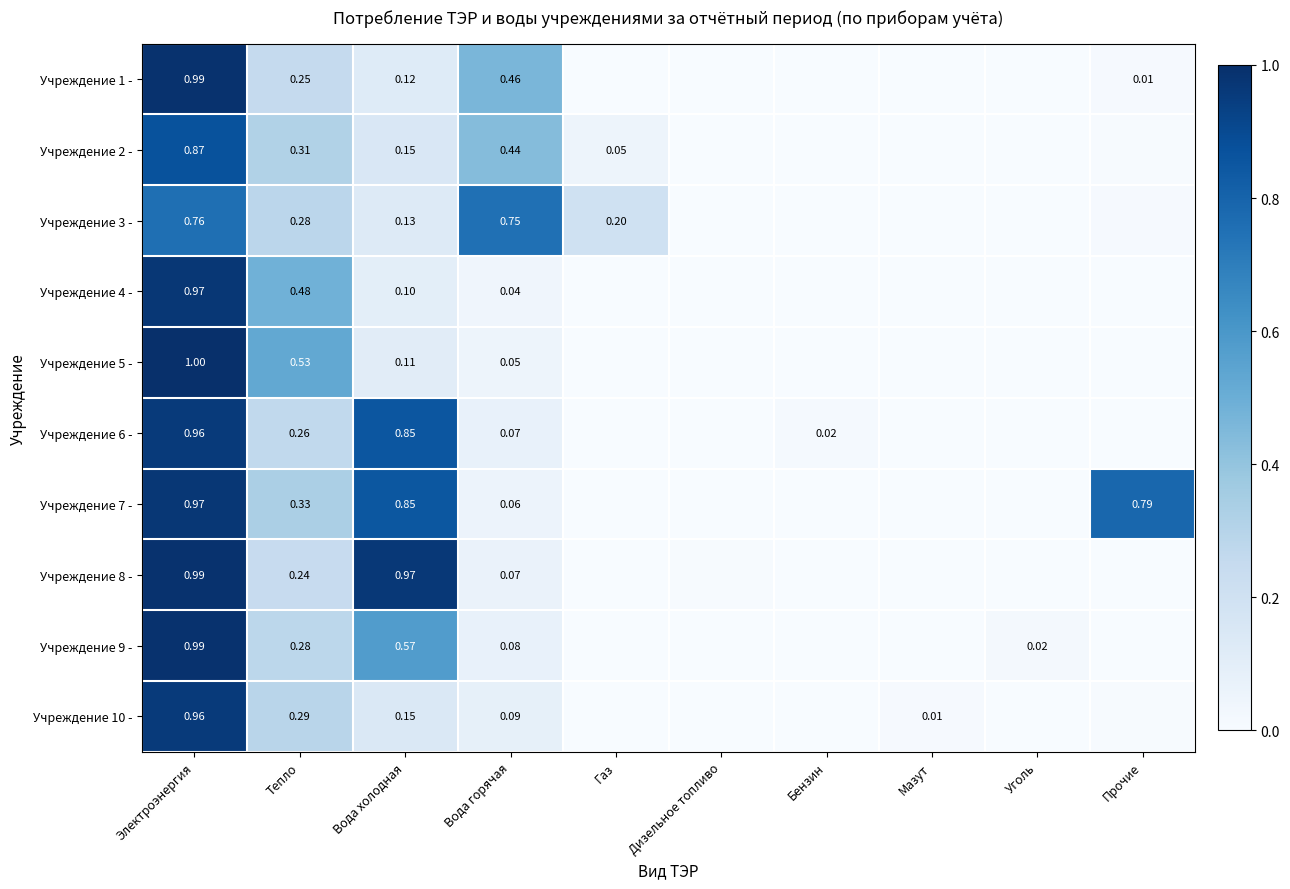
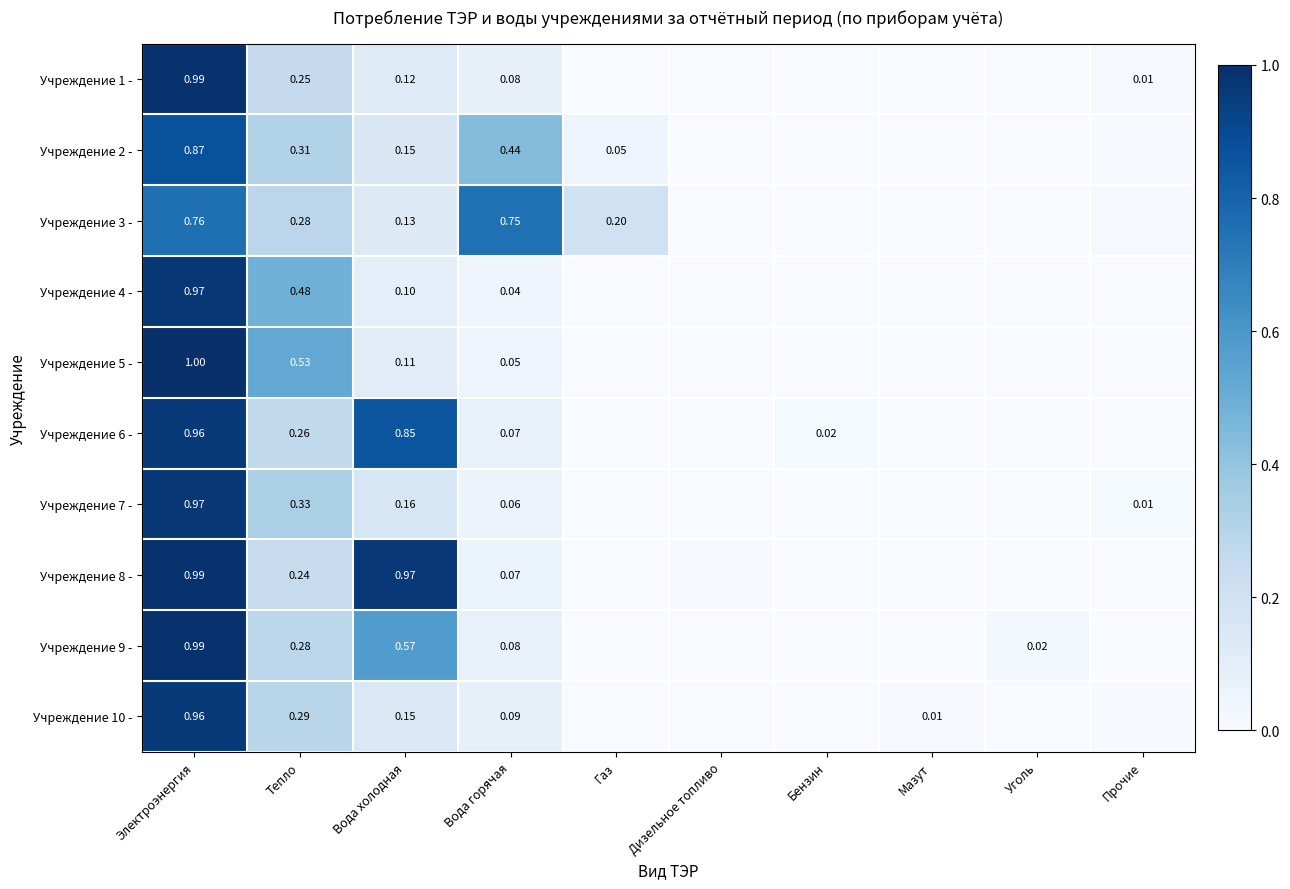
  {
    "Учреждение 1 -": {
      "Электроэнергия": 0.99,
      "Тепло": 0.25,
      "Вода холодная": 0.12,
-     "Вода горячая": 0.46,
+     "Вода горячая": 0.08,
      "Прочие": 0.01
    },
    "Учреждение 2 -": {
      "Электроэнергия": 0.87,
      "Тепло": 0.31,
      "Вода холодная": 0.15,
      "Вода горячая": 0.44,
      "Газ": 0.05
    },
    "Учреждение 3 -": {
      "Электроэнергия": 0.76,
      "Тепло": 0.28,
      "Вода холодная": 0.13,
      "Вода горячая": 0.75,
      "Газ": 0.20
    },
    "Учреждение 4 -": {
      "Электроэнергия": 0.97,
      "Тепло": 0.48,
      "Вода холодная": 0.10,
      "Вода горячая": 0.04
    },
    "Учреждение 5 -": {
      "Электроэнергия": 1.00,
      "Тепло": 0.53,
      "Вода холодная": 0.11,
      "Вода горячая": 0.05
    },
    "Учреждение 6 -": {
      "Электроэнергия": 0.96,
      "Тепло": 0.26,
      "Вода холодная": 0.85,
      "Вода горячая": 0.07,
      "Бензин": 0.02
    },
    "Учреждение 7 -": {
      "Электроэнергия": 0.97,
      "Тепло": 0.33,
-     "Вода холодная": 0.85,
+     "Вода холодная": 0.16,
      "Вода горячая": 0.06,
-     "Прочие": 0.79
+     "Прочие": 0.01
    },
    "Учреждение 8 -": {
      "Электроэнергия": 0.99,
      "Тепло": 0.24,
      "Вода холодная": 0.97,
      "Вода горячая": 0.07
    },
    "Учреждение 9 -": {
      "Электроэнергия": 0.99,
      "Тепло": 0.28,
      "Вода холодная": 0.57,
      "Вода горячая": 0.08,
      "Уголь": 0.02
    },
    "Учреждение 10 -": {
      "Электроэнергия": 0.96,
      "Тепло": 0.29,
      "Вода холодная": 0.15,
      "Вода горячая": 0.09,
      "Мазут": 0.01
    }
  }
